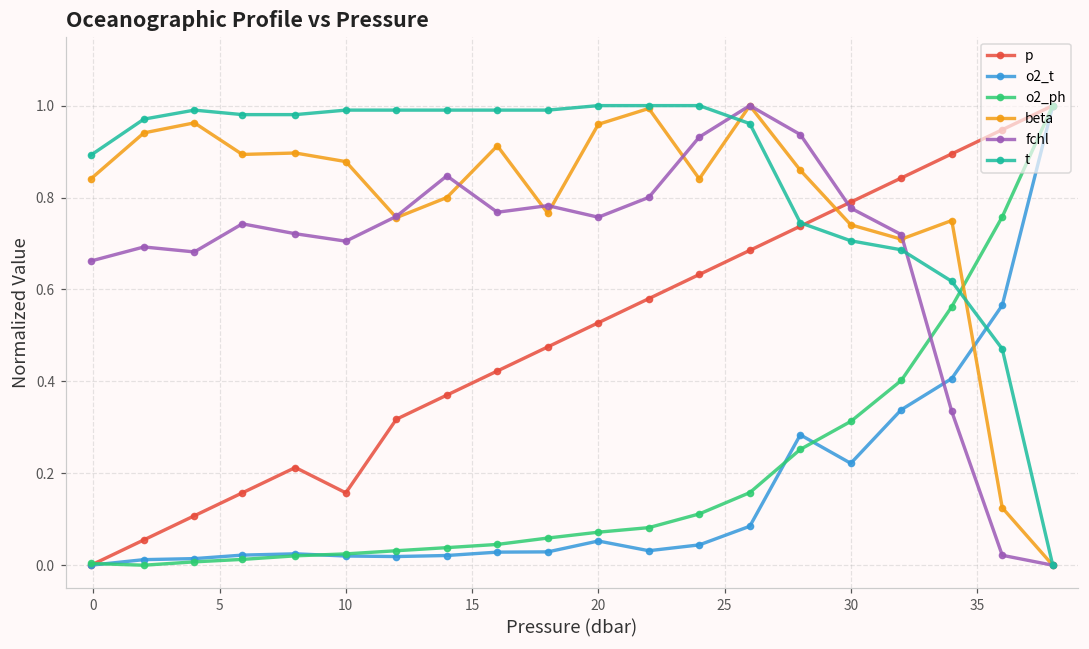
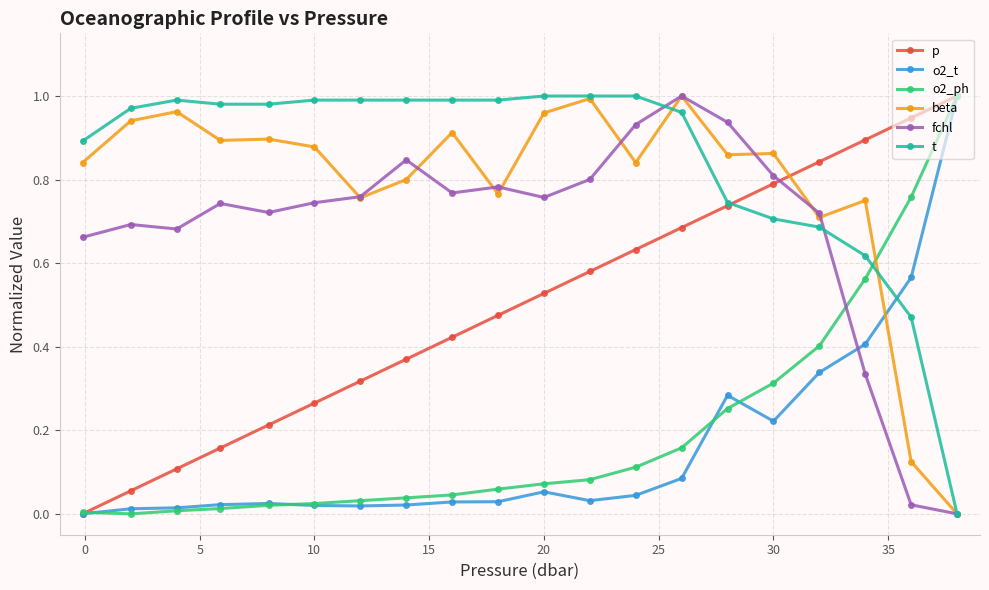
  {
    "p": {
-     "10": 0.16,
+     "10": 0.27,
      "20": 0.53,
      "30": 0.79
    },
    "o2_t": {
      "20": 0.05,
      "30": 0.22
    },
    "beta": {
      "10": 0.88,
      "20": 0.96,
-     "30": 0.74
+     "30": 0.86
    },
    "fchl": {
-     "10": 0.71,
+     "10": 0.74,
      "20": 0.76,
-     "30": 0.78
+     "30": 0.81
    }
  }
